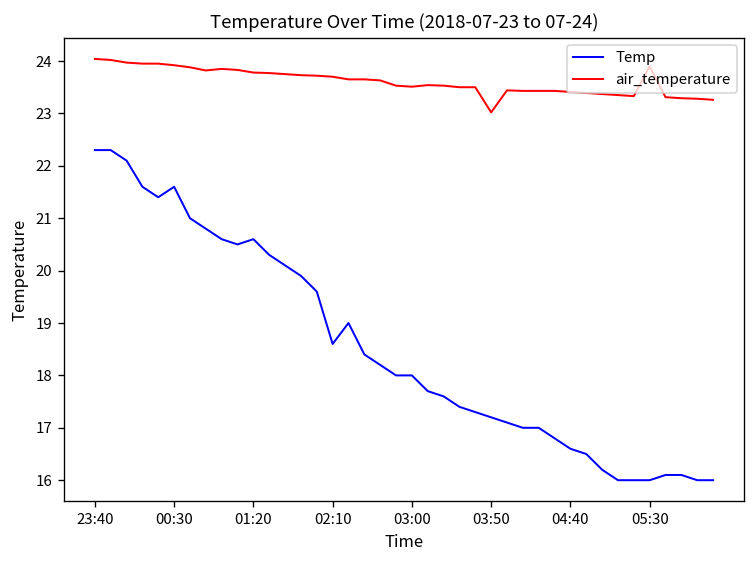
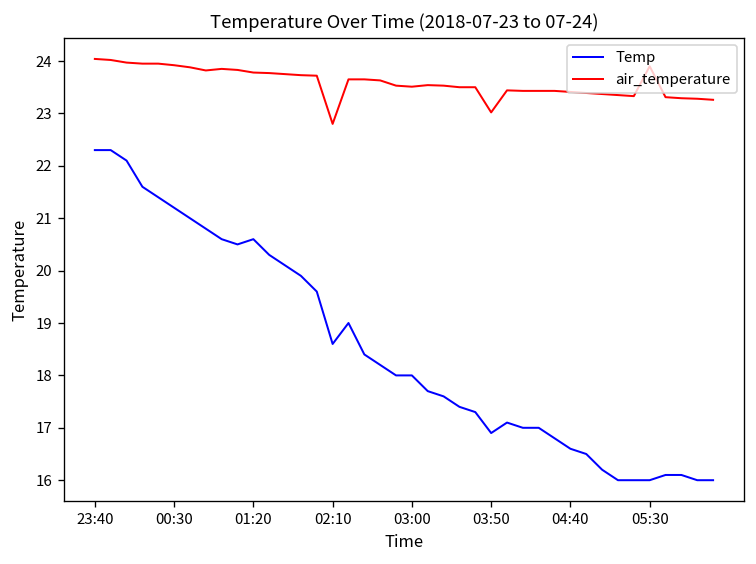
  {
    "Temp": {
      "23:40": 22.3,
-     "00:30": 21.6,
+     "00:30": 21.2,
      "01:20": 20.6,
      "02:10": 18.6,
      "03:00": 18.0,
-     "03:50": 17.2,
+     "03:50": 16.9,
      "04:40": 16.6,
      "05:30": 16.0
    },
    "air_temperature": {
      "23:40": 24.0,
      "00:30": 23.9,
      "01:20": 23.8,
-     "02:10": 23.7,
+     "02:10": 22.8,
      "03:00": 23.5,
      "03:50": 23.0
    }
  }
